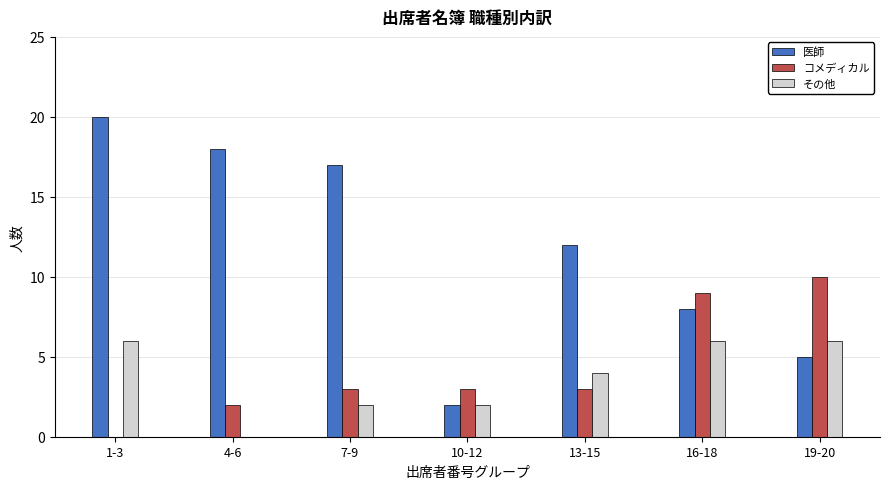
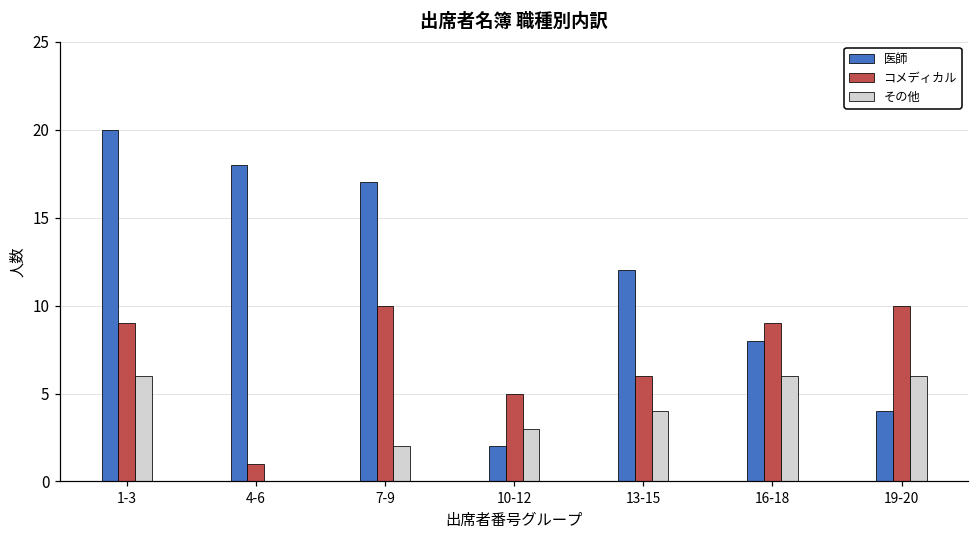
  {
    "医師": {
      "1-3": 20,
      "4-6": 18,
      "7-9": 17,
      "10-12": 2,
      "13-15": 12,
      "16-18": 8,
-     "19-20": 5
+     "19-20": 4
    },
    "コメディカル": {
-     "1-3": 0,
-     "4-6": 2,
-     "7-9": 3,
-     "10-12": 3,
-     "13-15": 3,
+     "1-3": 9,
+     "4-6": 1,
+     "7-9": 10,
+     "10-12": 5,
+     "13-15": 6,
      "16-18": 9,
      "19-20": 10
    },
    "その他": {
      "1-3": 6,
      "4-6": 0,
      "7-9": 2,
-     "10-12": 2,
+     "10-12": 3,
      "13-15": 4,
      "16-18": 6,
      "19-20": 6
    }
  }
